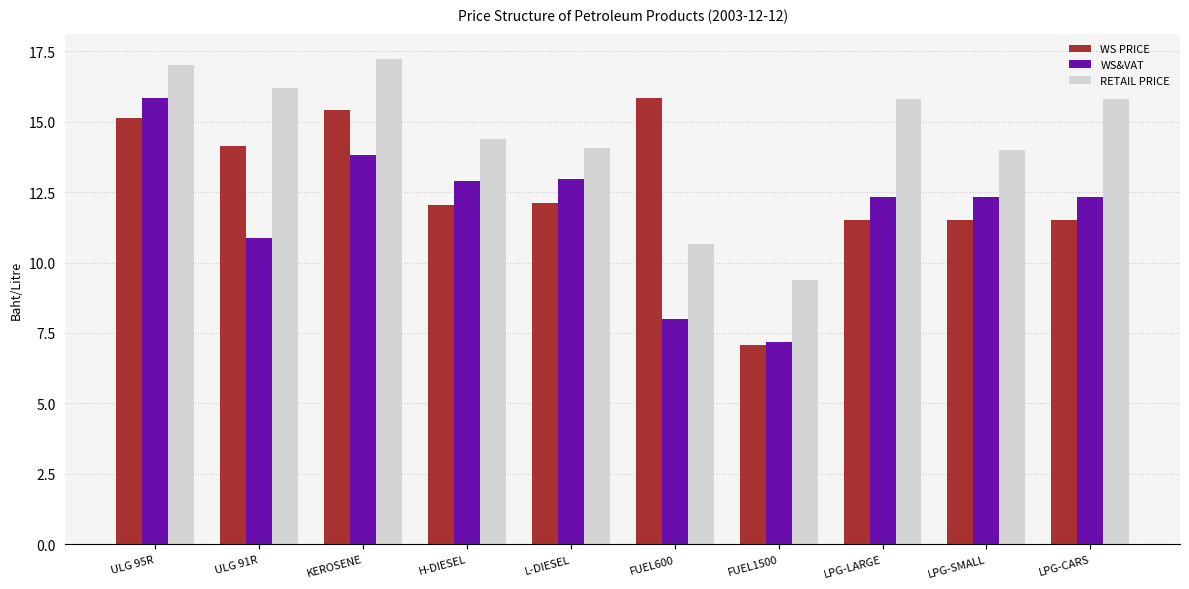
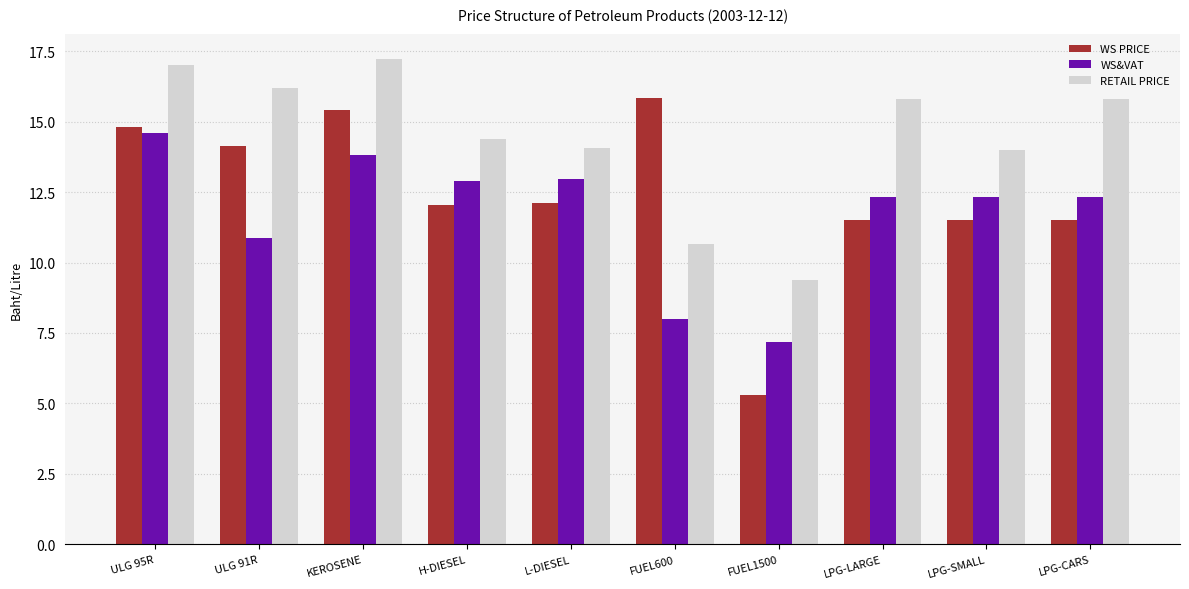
  {
    "WS PRICE": {
-     "ULG 95R": 15.1,
+     "ULG 95R": 14.8,
      "ULG 91R": 14.1,
      "KEROSENE": 15.4,
      "H-DIESEL": 12.0,
      "L-DIESEL": 12.1,
      "FUEL600": 15.8,
-     "FUEL1500": 7.1,
+     "FUEL1500": 5.3,
      "LPG-LARGE": 11.5,
      "LPG-SMALL": 11.5,
      "LPG-CARS": 11.5
    },
    "WS&VAT": {
-     "ULG 95R": 15.8,
+     "ULG 95R": 14.6,
      "ULG 91R": 10.9,
      "KEROSENE": 13.8,
      "H-DIESEL": 12.9,
      "L-DIESEL": 12.9,
      "FUEL600": 8.0,
      "FUEL1500": 7.2,
      "LPG-LARGE": 12.3,
      "LPG-SMALL": 12.3,
      "LPG-CARS": 12.3
    },
    "RETAIL PRICE": {
      "ULG 95R": 17.0,
      "ULG 91R": 16.2,
      "KEROSENE": 17.2,
      "H-DIESEL": 14.4,
      "L-DIESEL": 14.1,
      "FUEL600": 10.7,
      "FUEL1500": 9.4,
      "LPG-LARGE": 15.8,
      "LPG-SMALL": 14.0,
      "LPG-CARS": 15.8
    }
  }
